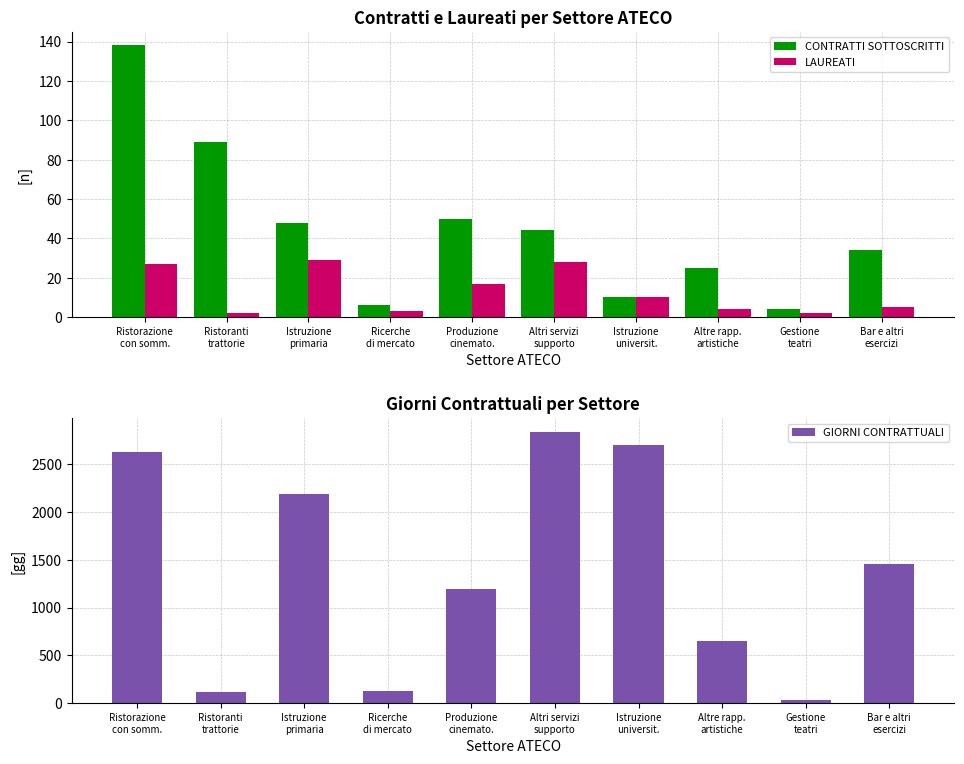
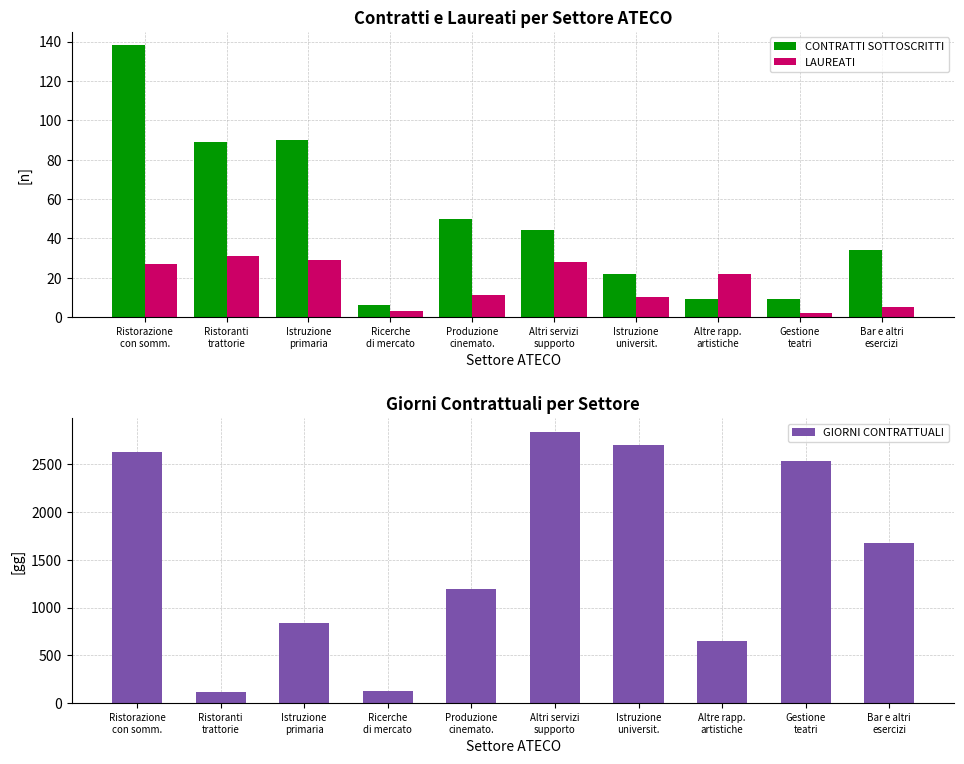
  {
    "Contratti e Laureati per Settore ATECO": {
      "CONTRATTI SOTTOSCRITTI": {
        "Ristorazione con somm.": 138,
        "Ristoranti trattorie": 89,
-       "Istruzione primaria": 48,
+       "Istruzione primaria": 90,
        "Ricerche di mercato": 6,
        "Produzione cinemato.": 50,
        "Altri servizi supporto": 44,
-       "Istruzione universit.": 10,
-       "Altre rapp. artistiche": 25,
-       "Gestione teatri": 4,
+       "Istruzione universit.": 22,
+       "Altre rapp. artistiche": 9,
+       "Gestione teatri": 9,
        "Bar e altri esercizi": 34
      },
      "LAUREATI": {
        "Ristorazione con somm.": 27,
-       "Ristoranti trattorie": 2,
+       "Ristoranti trattorie": 31,
        "Istruzione primaria": 29,
        "Ricerche di mercato": 3,
-       "Produzione cinemato.": 17,
+       "Produzione cinemato.": 11,
        "Altri servizi supporto": 28,
        "Istruzione universit.": 10,
-       "Altre rapp. artistiche": 4,
+       "Altre rapp. artistiche": 22,
        "Gestione teatri": 2,
        "Bar e altri esercizi": 5
      }
    },
    "Giorni Contrattuali per Settore": {
      "Ristorazione con somm.": 2600,
      "Ristoranti trattorie": 100,
-     "Istruzione primaria": 2200,
+     "Istruzione primaria": 800,
      "Ricerche di mercato": 100,
      "Produzione cinemato.": 1200,
      "Altri servizi supporto": 2800,
      "Istruzione universit.": 2700,
      "Altre rapp. artistiche": 600,
-     "Gestione teatri": 0,
-     "Bar e altri esercizi": 1500
+     "Gestione teatri": 2500,
+     "Bar e altri esercizi": 1700
    }
  }
